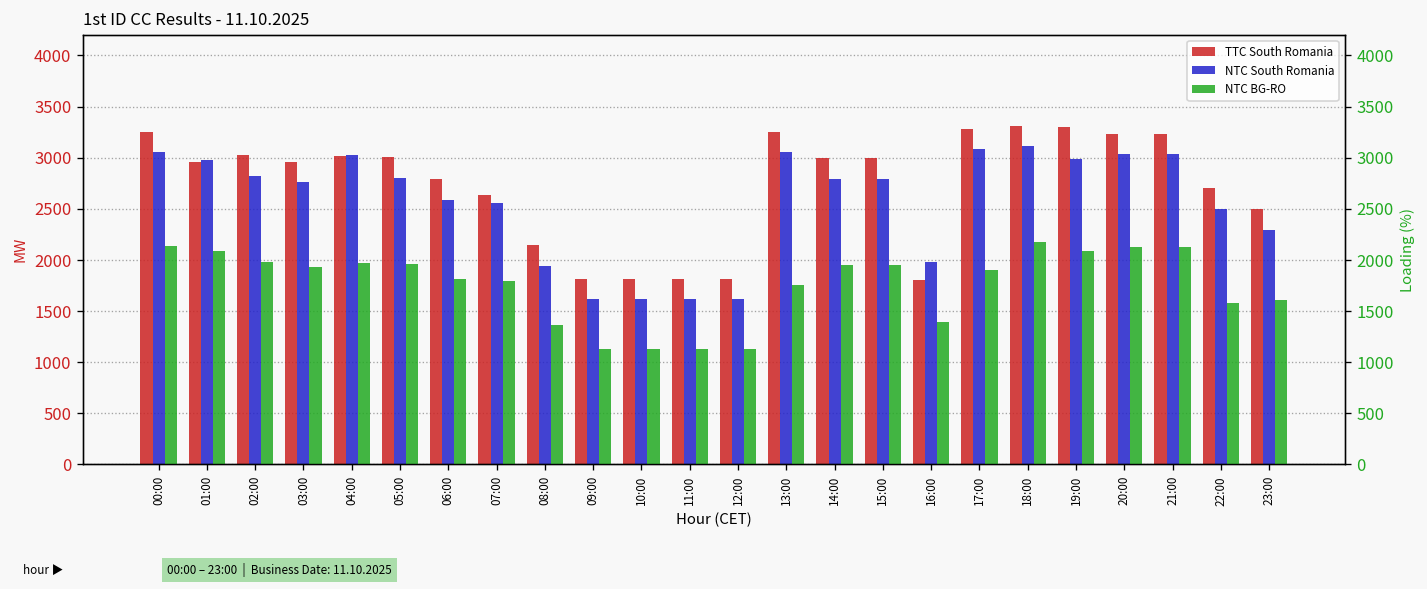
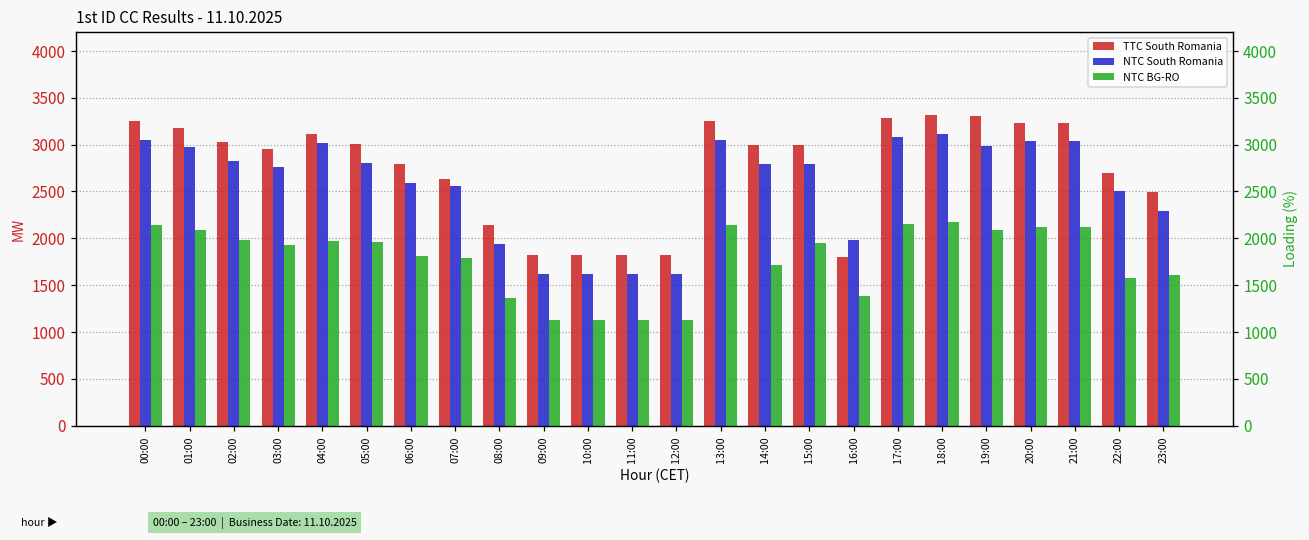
  {
    "TTC South Romania": {
      "00:00": 3300,
-     "01:00": 3000,
+     "01:00": 3200,
      "02:00": 3000,
      "03:00": 3000,
-     "04:00": 3000,
+     "04:00": 3100,
      "05:00": 3000,
      "06:00": 2800,
      "07:00": 2600,
      "08:00": 2100,
      "09:00": 1800,
      "10:00": 1800,
      "11:00": 1800,
      "12:00": 1800,
      "13:00": 3300,
      "14:00": 3000,
      "15:00": 3000,
      "16:00": 1800,
      "17:00": 3300,
      "18:00": 3300,
      "19:00": 3300,
      "20:00": 3200,
      "21:00": 3200,
      "22:00": 2700,
      "23:00": 2500
    },
    "NTC South Romania": {
      "00:00": 3100,
      "01:00": 3000,
      "02:00": 2800,
      "03:00": 2800,
      "04:00": 3000,
      "05:00": 2800,
      "06:00": 2600,
      "07:00": 2600,
      "08:00": 1900,
      "09:00": 1600,
      "10:00": 1600,
      "11:00": 1600,
      "12:00": 1600,
      "13:00": 3100,
      "14:00": 2800,
      "15:00": 2800,
      "16:00": 2000,
      "17:00": 3100,
      "18:00": 3100,
      "19:00": 3000,
      "20:00": 3000,
      "21:00": 3000,
      "22:00": 2500,
      "23:00": 2300
    },
    "NTC BG-RO": {
      "00:00": 2100,
      "01:00": 2100,
      "02:00": 2000,
      "03:00": 1900,
      "04:00": 2000,
      "05:00": 2000,
      "06:00": 1800,
      "07:00": 1800,
      "08:00": 1400,
      "09:00": 1100,
      "10:00": 1100,
      "11:00": 1100,
      "12:00": 1100,
-     "13:00": 1700,
-     "14:00": 2000,
+     "13:00": 2100,
+     "14:00": 1700,
      "15:00": 2000,
      "16:00": 1400,
-     "17:00": 1900,
+     "17:00": 2200,
      "18:00": 2200,
      "19:00": 2100,
      "20:00": 2100,
      "21:00": 2100,
      "22:00": 1600,
      "23:00": 1600
    }
  }
